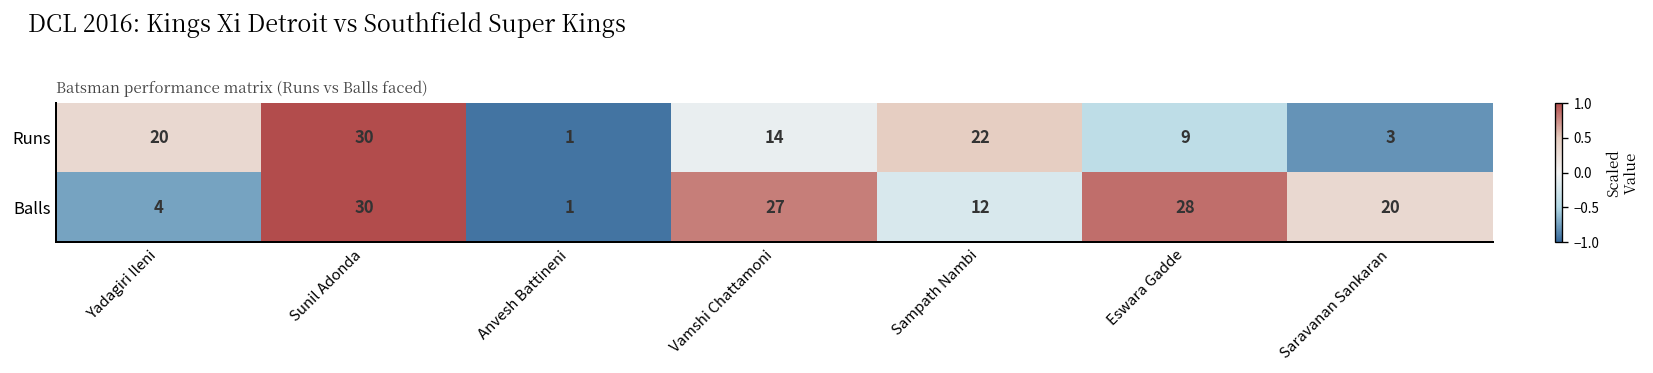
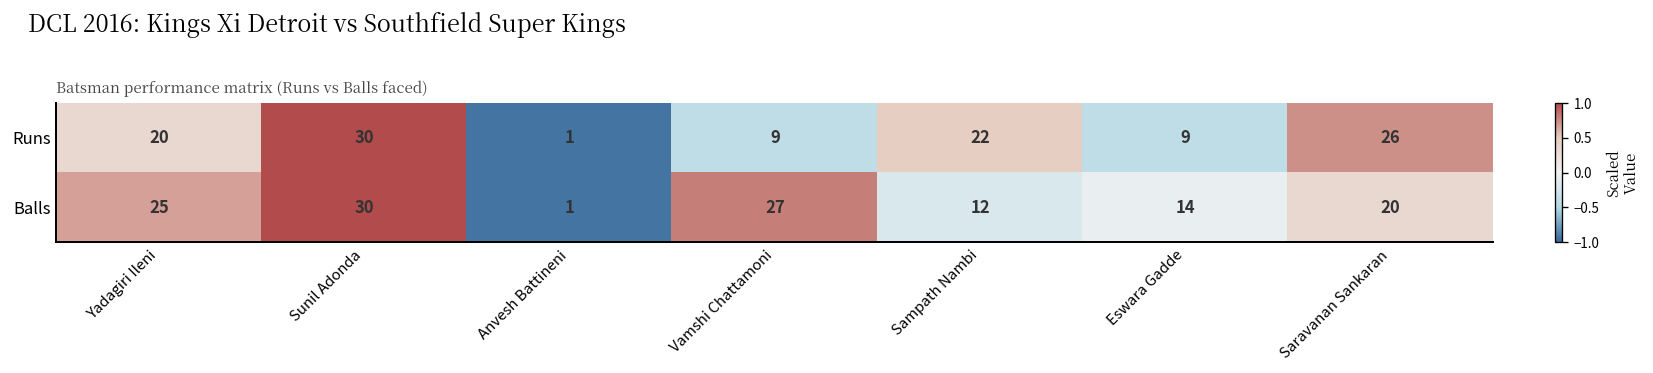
  {
    "Runs": {
      "Yadagiri Ileni": 20,
      "Sunil Adonda": 30,
      "Anvesh Battineni": 1,
-     "Vamshi Chattamoni": 14,
+     "Vamshi Chattamoni": 9,
      "Sampath Nambi": 22,
      "Eswara Gadde": 9,
-     "Saravanan Sankaran": 3
+     "Saravanan Sankaran": 26
    },
    "Balls": {
-     "Yadagiri Ileni": 4,
+     "Yadagiri Ileni": 25,
      "Sunil Adonda": 30,
      "Anvesh Battineni": 1,
      "Vamshi Chattamoni": 27,
      "Sampath Nambi": 12,
-     "Eswara Gadde": 28,
+     "Eswara Gadde": 14,
      "Saravanan Sankaran": 20
    }
  }
